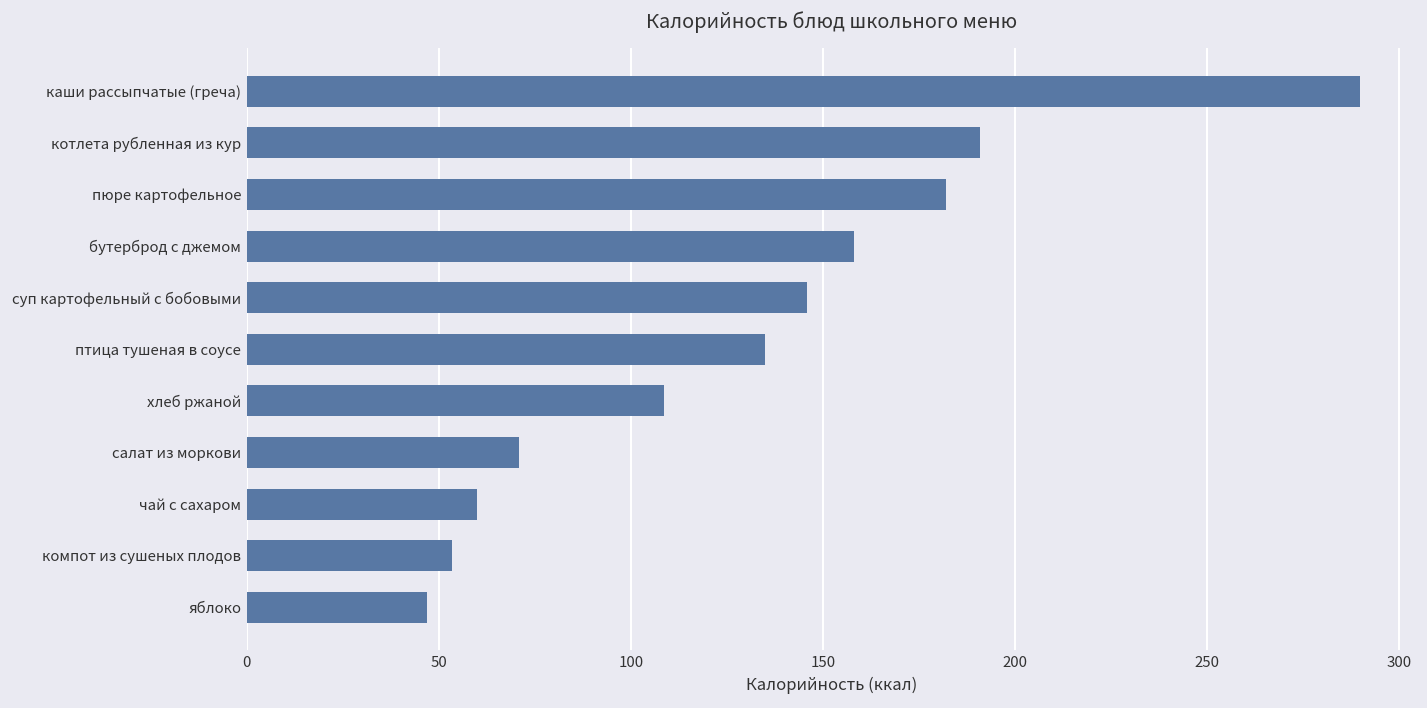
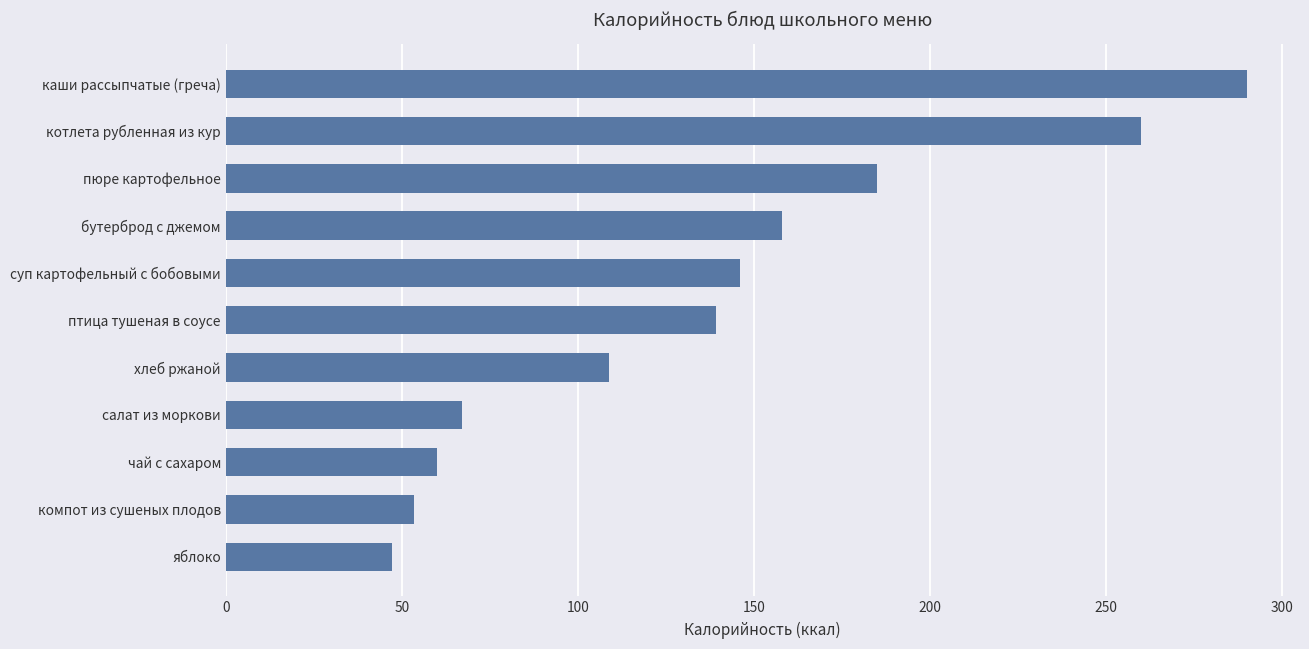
  {
    "каши рассыпчатые (греча)": 290,
-   "котлета рубленная из кур": 191,
-   "пюре картофельное": 182,
+   "котлета рубленная из кур": 260,
+   "пюре картофельное": 185,
    "бутерброд с джемом": 158,
    "суп картофельный с бобовыми": 146,
-   "птица тушеная в соусе": 135,
+   "птица тушеная в соусе": 139,
    "хлеб ржаной": 109,
-   "салат из моркови": 71,
+   "салат из моркови": 67,
    "чай с сахаром": 60,
    "компот из сушеных плодов": 53,
    "яблоко": 47
  }
